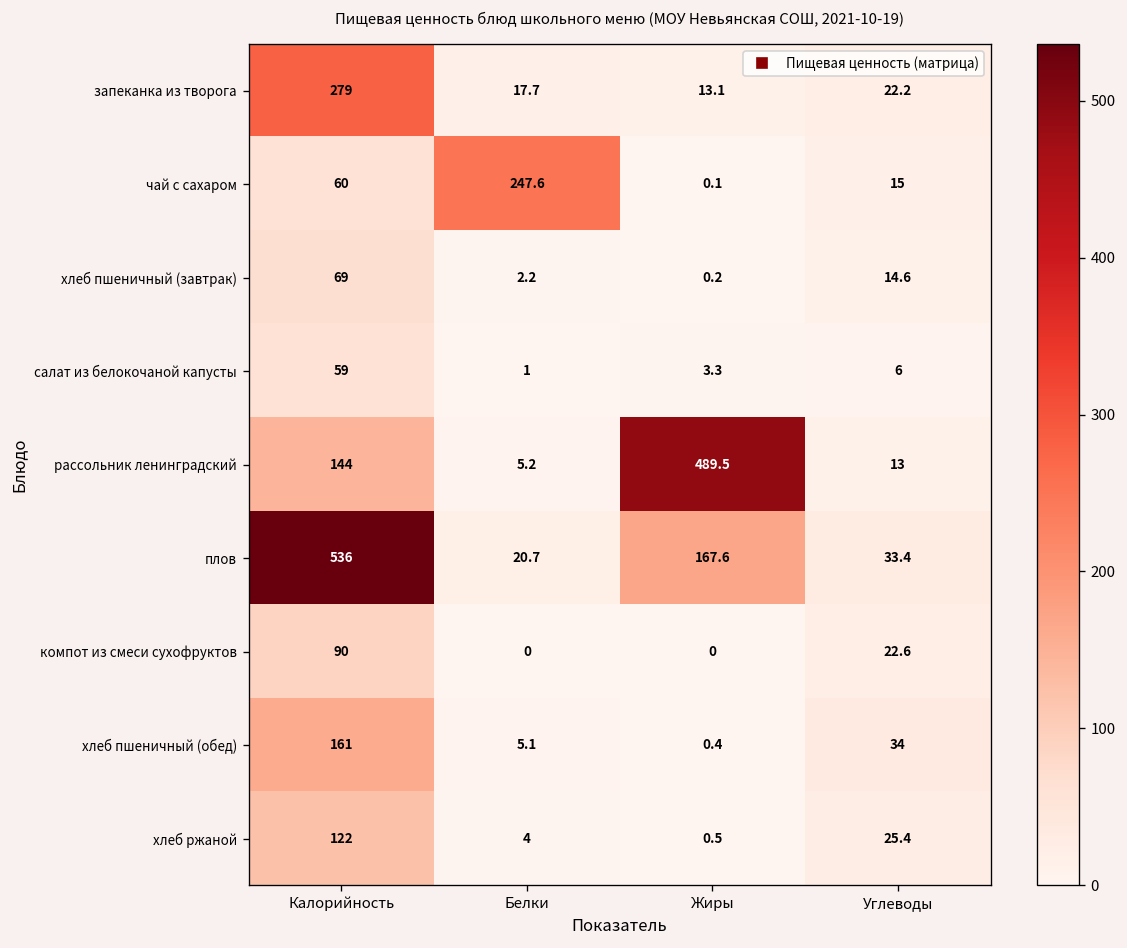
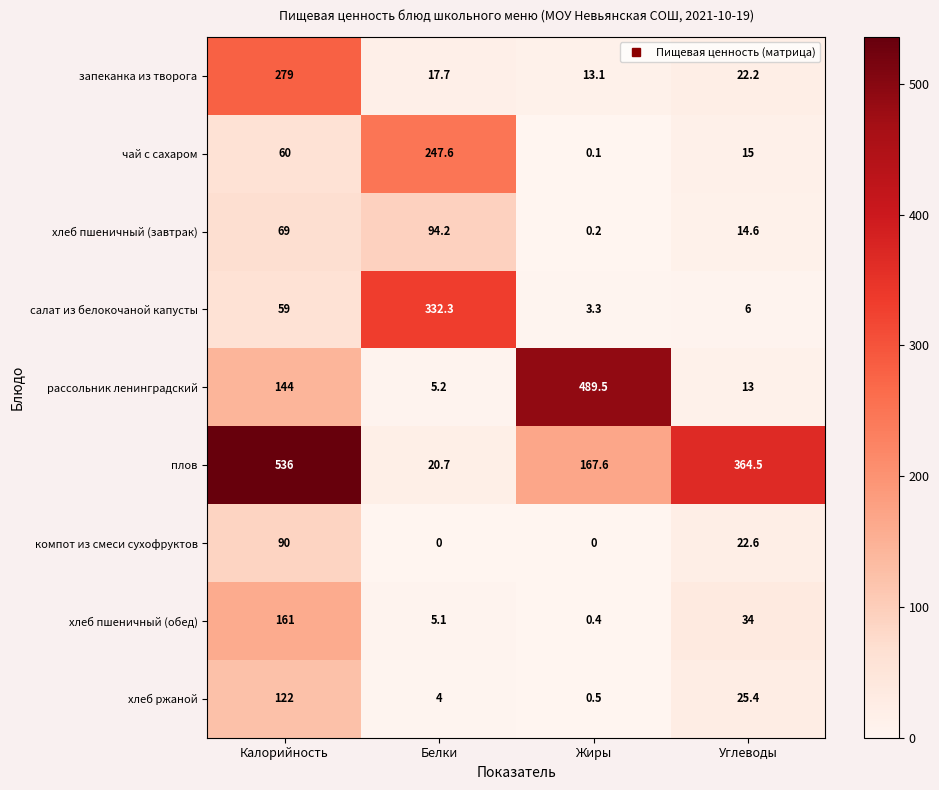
  {
    "запеканка из творога": {
      "Калорийность": 279,
      "Белки": 17.7,
      "Жиры": 13.1,
      "Углеводы": 22.2
    },
    "чай с сахаром": {
      "Калорийность": 60,
      "Белки": 247.6,
      "Жиры": 0.1,
      "Углеводы": 15
    },
    "хлеб пшеничный (завтрак)": {
      "Калорийность": 69,
-     "Белки": 2.2,
+     "Белки": 94.2,
      "Жиры": 0.2,
      "Углеводы": 14.6
    },
    "салат из белокочаной капусты": {
      "Калорийность": 59,
-     "Белки": 1,
+     "Белки": 332.3,
      "Жиры": 3.3,
      "Углеводы": 6
    },
    "рассольник ленинградский": {
      "Калорийность": 144,
      "Белки": 5.2,
      "Жиры": 489.5,
      "Углеводы": 13
    },
    "плов": {
      "Калорийность": 536,
      "Белки": 20.7,
      "Жиры": 167.6,
-     "Углеводы": 33.4
+     "Углеводы": 364.5
    },
    "компот из смеси сухофруктов": {
      "Калорийность": 90,
      "Белки": 0,
      "Жиры": 0,
      "Углеводы": 22.6
    },
    "хлеб пшеничный (обед)": {
      "Калорийность": 161,
      "Белки": 5.1,
      "Жиры": 0.4,
      "Углеводы": 34
    },
    "хлеб ржаной": {
      "Калорийность": 122,
      "Белки": 4,
      "Жиры": 0.5,
      "Углеводы": 25.4
    }
  }
